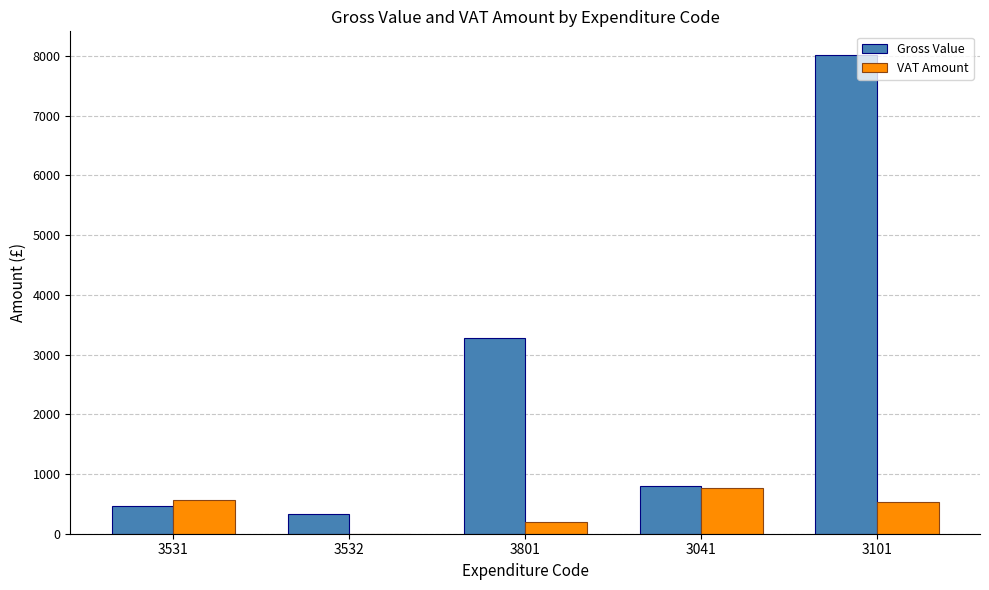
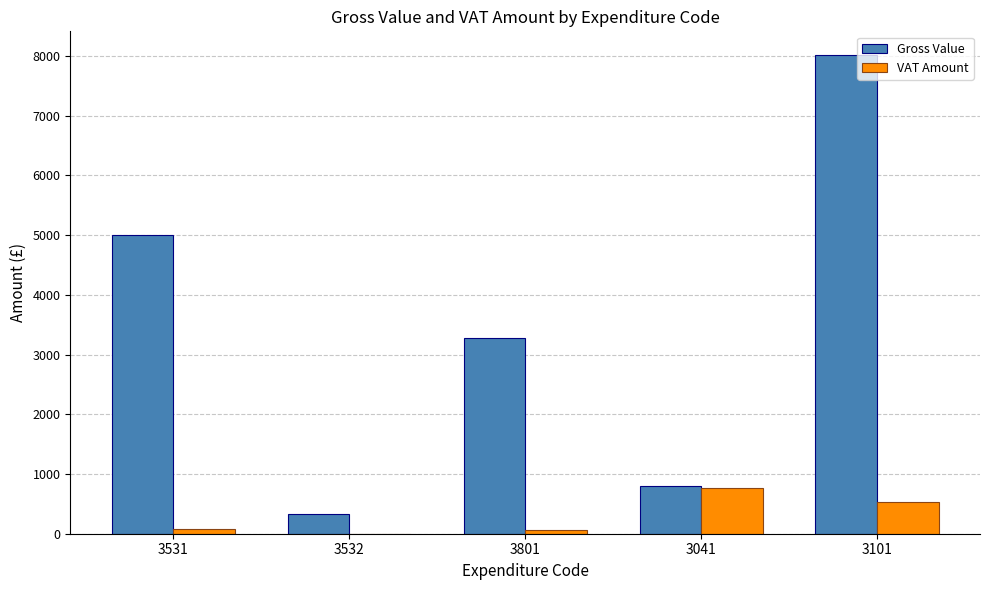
  {
    "Gross Value": {
-     "3531": 500,
+     "3531": 5000,
      "3532": 300,
      "3801": 3300,
      "3041": 800,
      "3101": 8000
    },
    "VAT Amount": {
-     "3531": 600,
+     "3531": 100,
      "3532": 0,
-     "3801": 200,
+     "3801": 100,
      "3041": 800,
      "3101": 500
    }
  }
